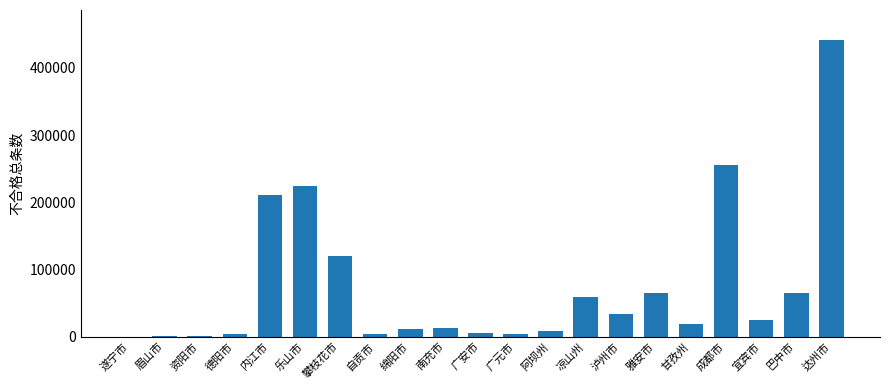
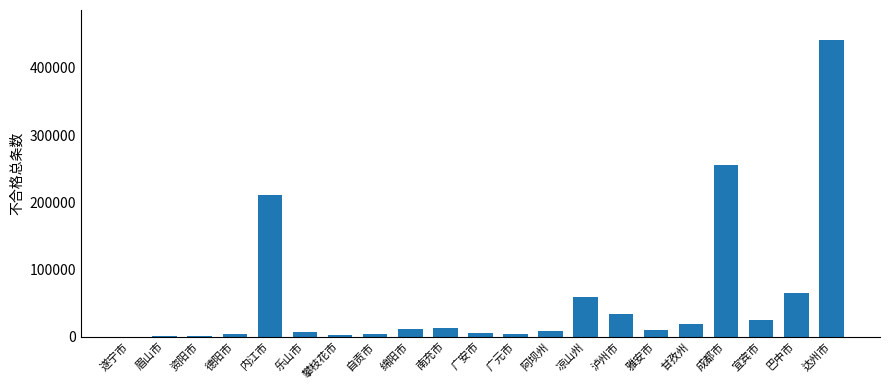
  {
    "内江市": 210000,
-   "乐山市": 220000,
-   "攀枝花市": 120000,
+   "乐山市": 10000,
+   "攀枝花市": 0,
    "自贡市": 0,
    "绵阳市": 10000,
    "南充市": 10000,
    "广安市": 10000,
    "阿坝州": 10000,
    "凉山州": 60000,
    "泸州市": 30000,
-   "雅安市": 70000,
+   "雅安市": 10000,
    "甘孜州": 20000,
    "成都市": 260000,
    "宜宾市": 30000,
    "巴中市": 70000,
    "达州市": 440000
  }
